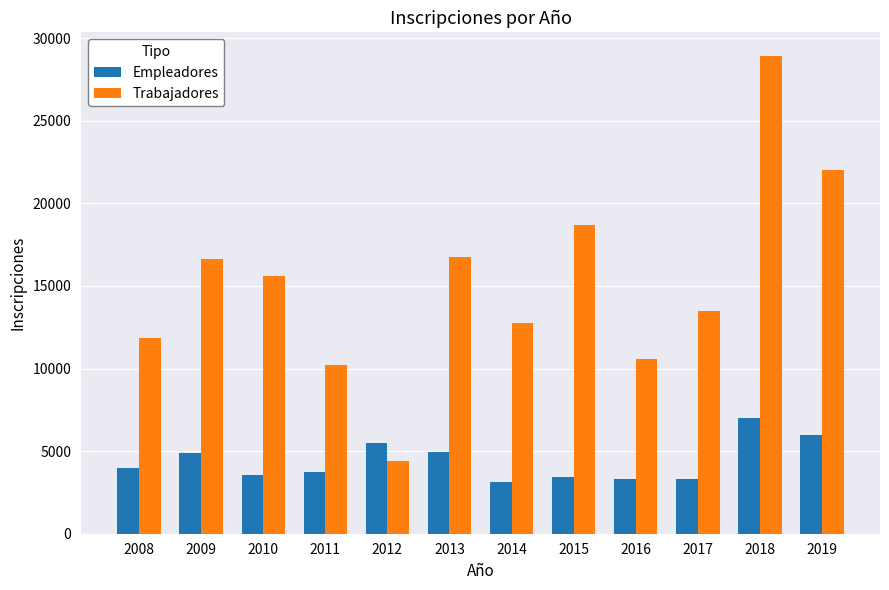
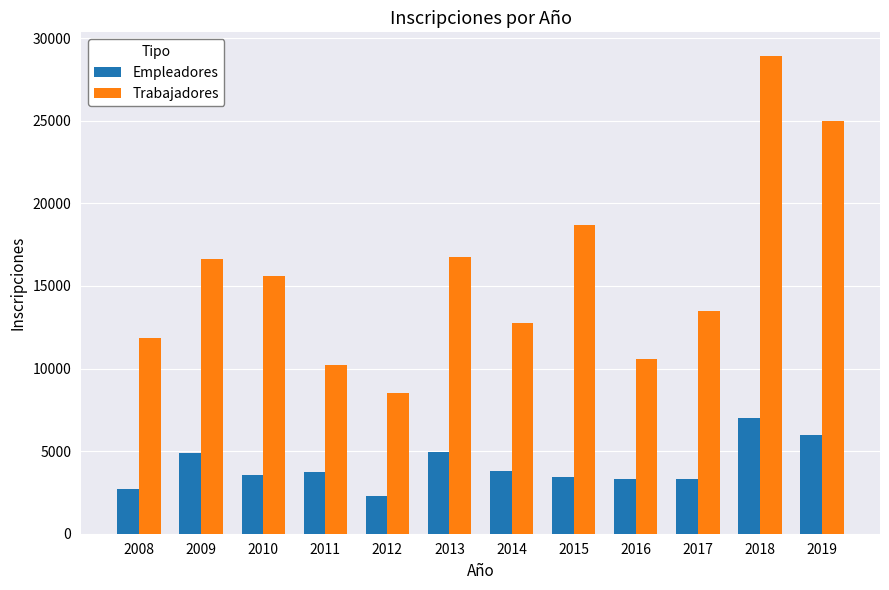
  {
    "Empleadores": {
-     "2008": 4000,
+     "2008": 2700,
      "2009": 4900,
      "2010": 3500,
      "2011": 3700,
-     "2012": 5500,
+     "2012": 2300,
      "2013": 5000,
-     "2014": 3100,
+     "2014": 3800,
      "2015": 3400,
      "2016": 3300,
      "2017": 3300,
      "2018": 7000,
      "2019": 6000
    },
    "Trabajadores": {
      "2008": 11800,
      "2009": 16600,
      "2010": 15600,
      "2011": 10200,
-     "2012": 4400,
+     "2012": 8500,
      "2013": 16700,
      "2014": 12800,
      "2015": 18700,
      "2016": 10600,
      "2017": 13500,
      "2018": 28900,
-     "2019": 22000
+     "2019": 25000
    }
  }
